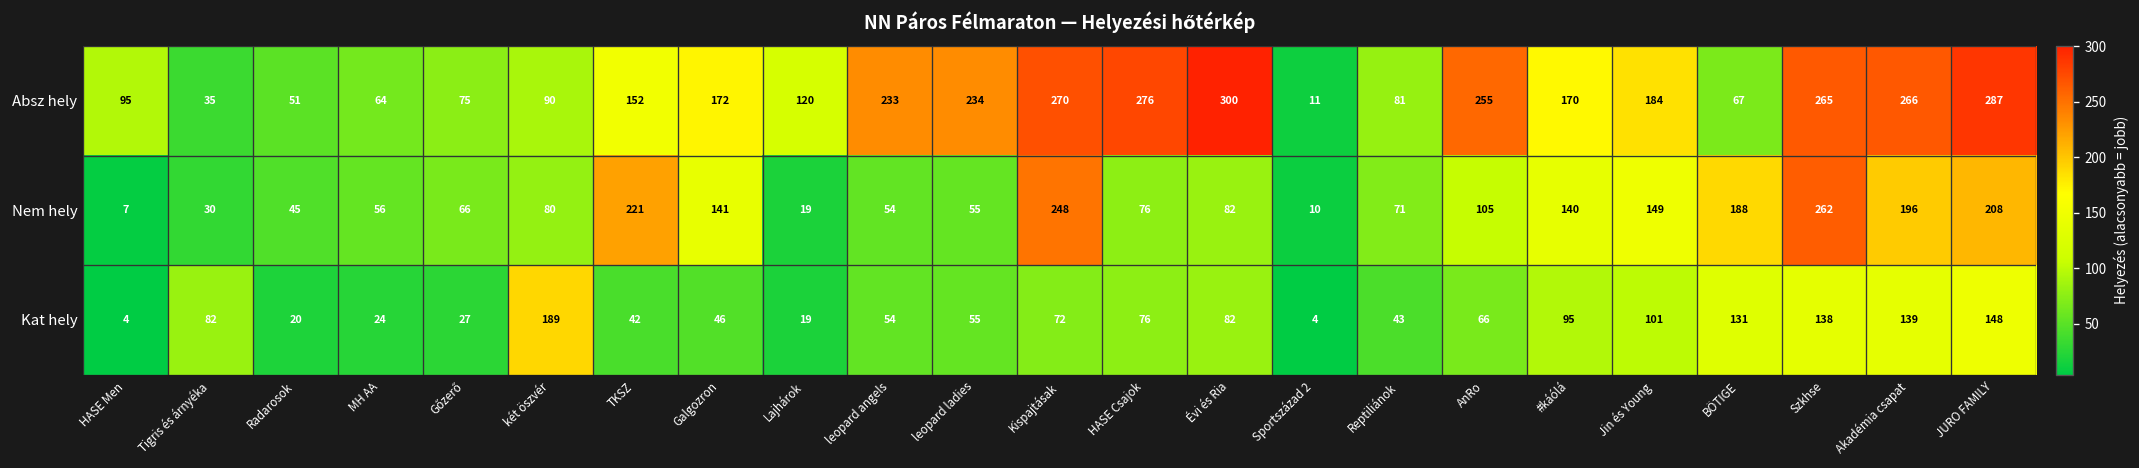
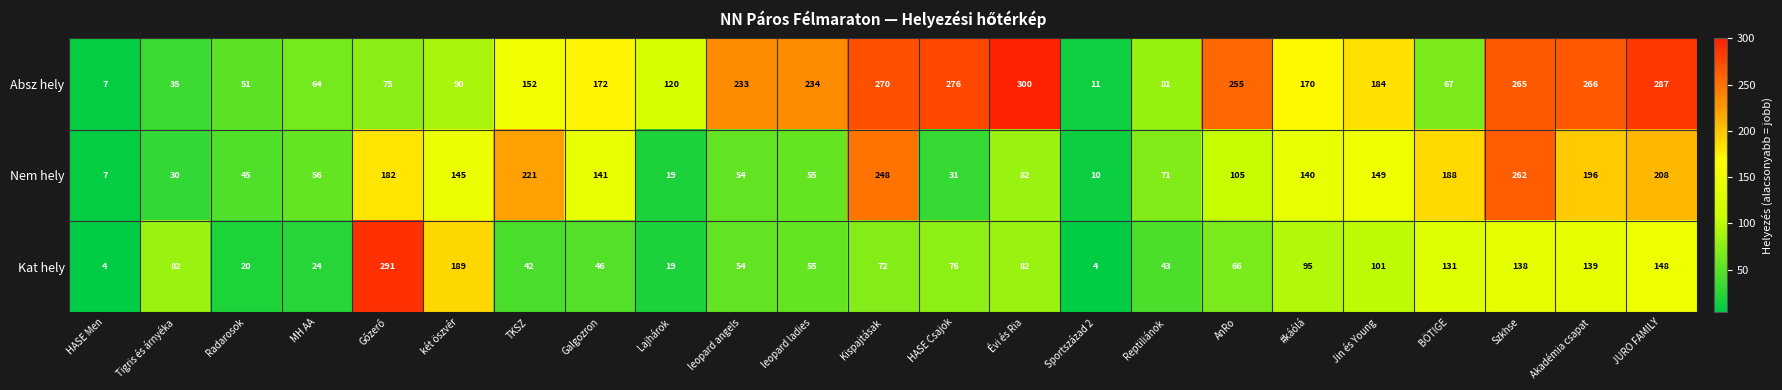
  {
    "Absz hely": {
-     "HASE Men": 95,
+     "HASE Men": 7,
      "Tigris és árnyéka": 35,
      "Radarosok": 51,
      "MH AA": 64,
      "Gőzerő": 75,
      "két öszvér": 90,
      "TKSZ": 152,
      "Galgozron": 172,
      "Lajhárok": 120,
      "leopard angels": 233,
      "leopard ladies": 234,
      "Kispajtásak": 270,
      "HASE Csajok": 276,
      "Évi és Ria": 300,
      "Sportszázad 2": 11,
      "Reptiliánok": 81,
      "AnRo": 255,
      "#káólá": 170,
      "Jin és Young": 184,
      "BÖTIGE": 67,
      "Szkhse": 265,
      "Akadémia csapat": 266,
      "JURO FAMILY": 287
    },
    "Nem hely": {
      "HASE Men": 7,
      "Tigris és árnyéka": 30,
      "Radarosok": 45,
      "MH AA": 56,
-     "Gőzerő": 66,
-     "két öszvér": 80,
+     "Gőzerő": 182,
+     "két öszvér": 145,
      "TKSZ": 221,
      "Galgozron": 141,
      "Lajhárok": 19,
      "leopard angels": 54,
      "leopard ladies": 55,
      "Kispajtásak": 248,
-     "HASE Csajok": 76,
+     "HASE Csajok": 31,
      "Évi és Ria": 82,
      "Sportszázad 2": 10,
      "Reptiliánok": 71,
      "AnRo": 105,
      "#káólá": 140,
      "Jin és Young": 149,
      "BÖTIGE": 188,
      "Szkhse": 262,
      "Akadémia csapat": 196,
      "JURO FAMILY": 208
    },
    "Kat hely": {
      "HASE Men": 4,
      "Tigris és árnyéka": 82,
      "Radarosok": 20,
      "MH AA": 24,
-     "Gőzerő": 27,
+     "Gőzerő": 291,
      "két öszvér": 189,
      "TKSZ": 42,
      "Galgozron": 46,
      "Lajhárok": 19,
      "leopard angels": 54,
      "leopard ladies": 55,
      "Kispajtásak": 72,
      "HASE Csajok": 76,
      "Évi és Ria": 82,
      "Sportszázad 2": 4,
      "Reptiliánok": 43,
      "AnRo": 66,
      "#káólá": 95,
      "Jin és Young": 101,
      "BÖTIGE": 131,
      "Szkhse": 138,
      "Akadémia csapat": 139,
      "JURO FAMILY": 148
    }
  }
